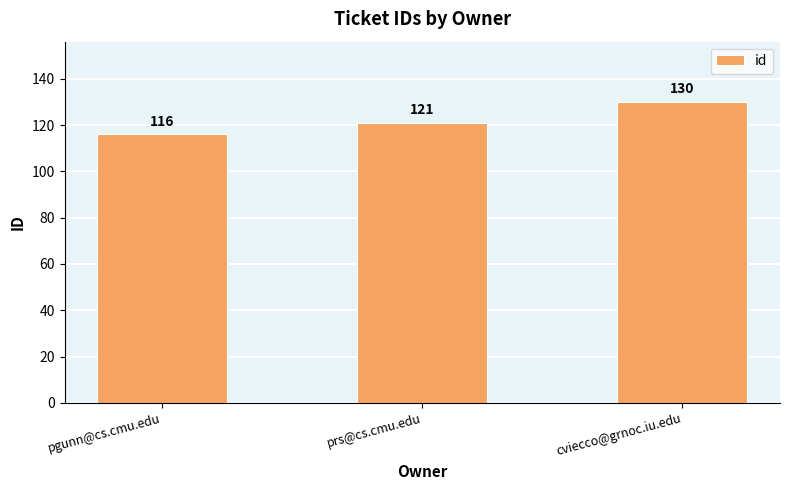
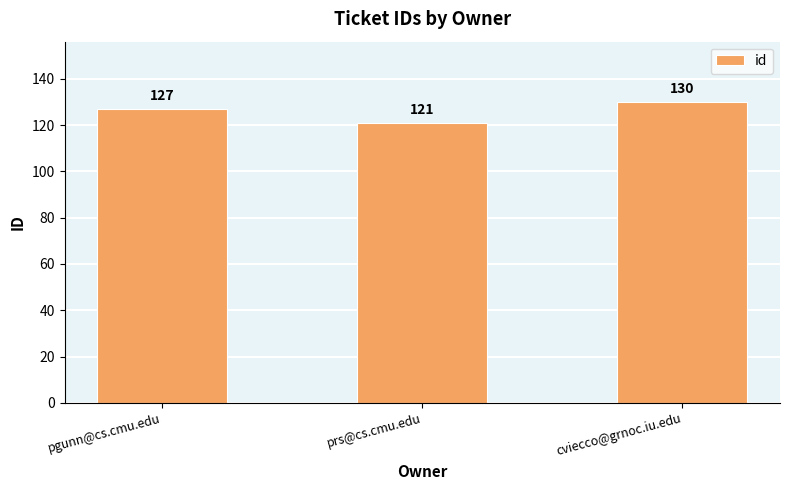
  {
-   "pgunn@cs.cmu.edu": 116,
+   "pgunn@cs.cmu.edu": 127,
    "prs@cs.cmu.edu": 121,
    "cviecco@grnoc.iu.edu": 130
  }
